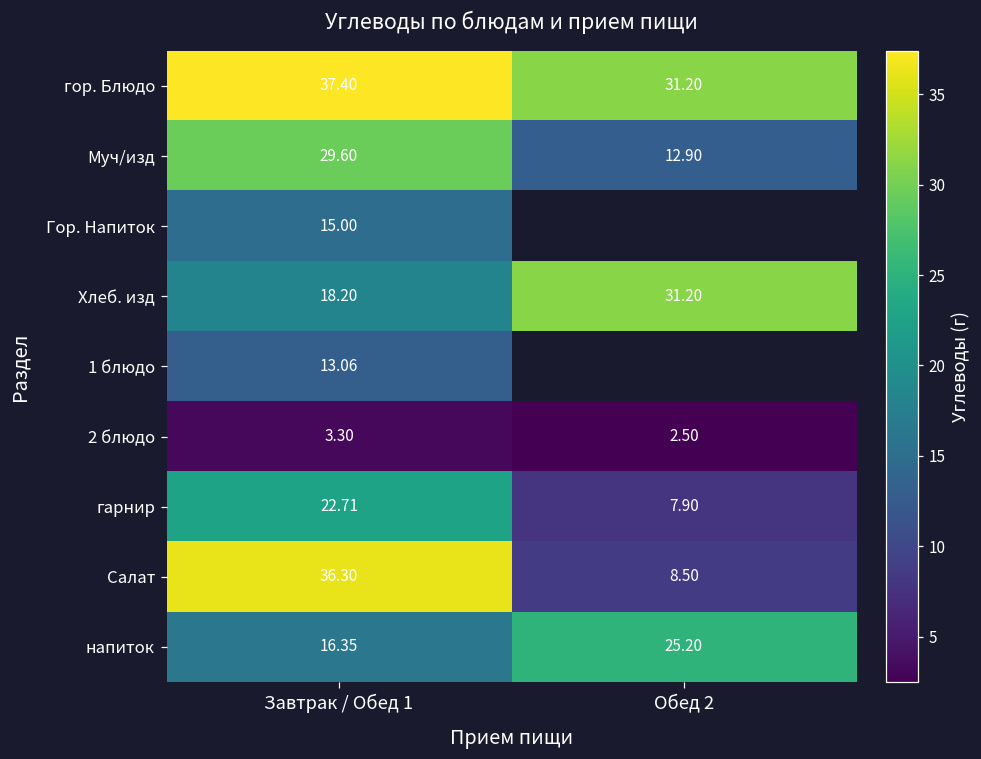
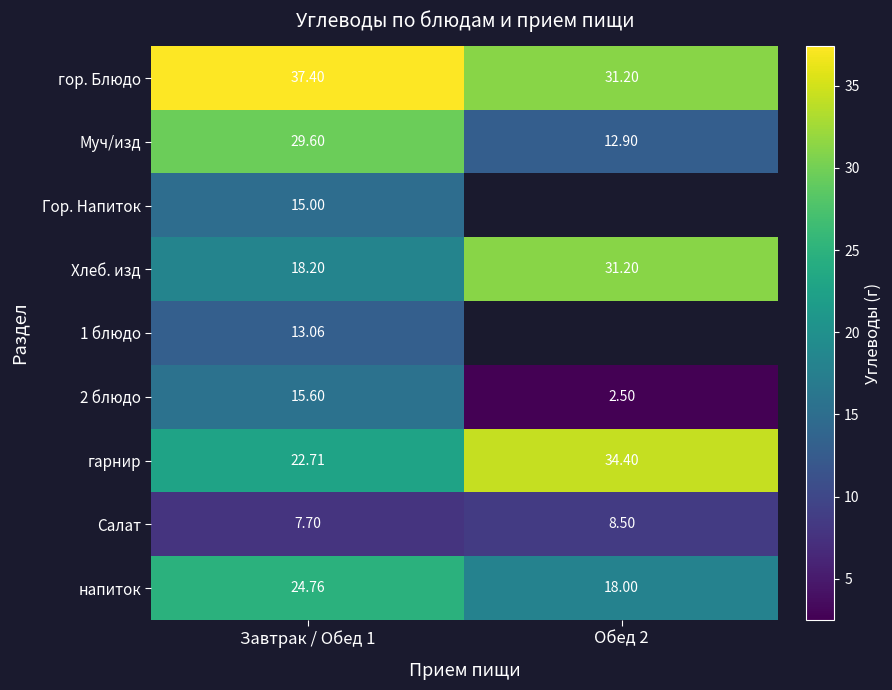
  {
    "гор. Блюдо": {
      "Завтрак / Обед 1": 37.40,
      "Обед 2": 31.20
    },
    "Муч/изд": {
      "Завтрак / Обед 1": 29.60,
      "Обед 2": 12.90
    },
    "Гор. Напиток": {
      "Завтрак / Обед 1": 15.00
    },
    "Хлеб. изд": {
      "Завтрак / Обед 1": 18.20,
      "Обед 2": 31.20
    },
    "1 блюдо": {
      "Завтрак / Обед 1": 13.06
    },
    "2 блюдо": {
-     "Завтрак / Обед 1": 3.30,
+     "Завтрак / Обед 1": 15.60,
      "Обед 2": 2.50
    },
    "гарнир": {
      "Завтрак / Обед 1": 22.71,
-     "Обед 2": 7.90
+     "Обед 2": 34.40
    },
    "Салат": {
-     "Завтрак / Обед 1": 36.30,
+     "Завтрак / Обед 1": 7.70,
      "Обед 2": 8.50
    },
    "напиток": {
-     "Завтрак / Обед 1": 16.35,
-     "Обед 2": 25.20
+     "Завтрак / Обед 1": 24.76,
+     "Обед 2": 18.00
    }
  }
